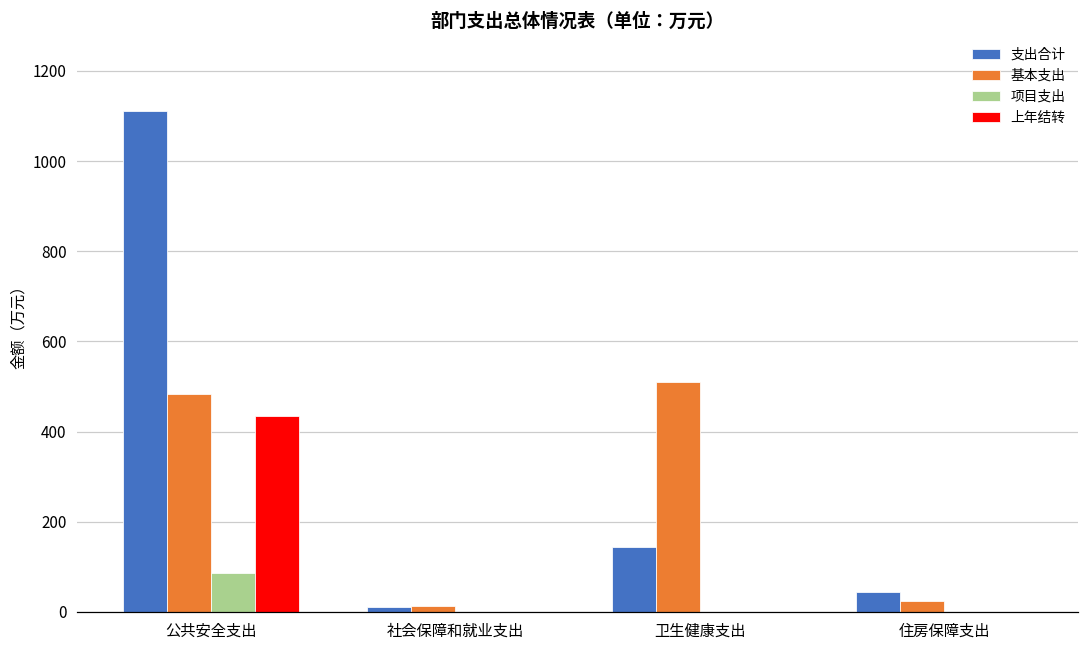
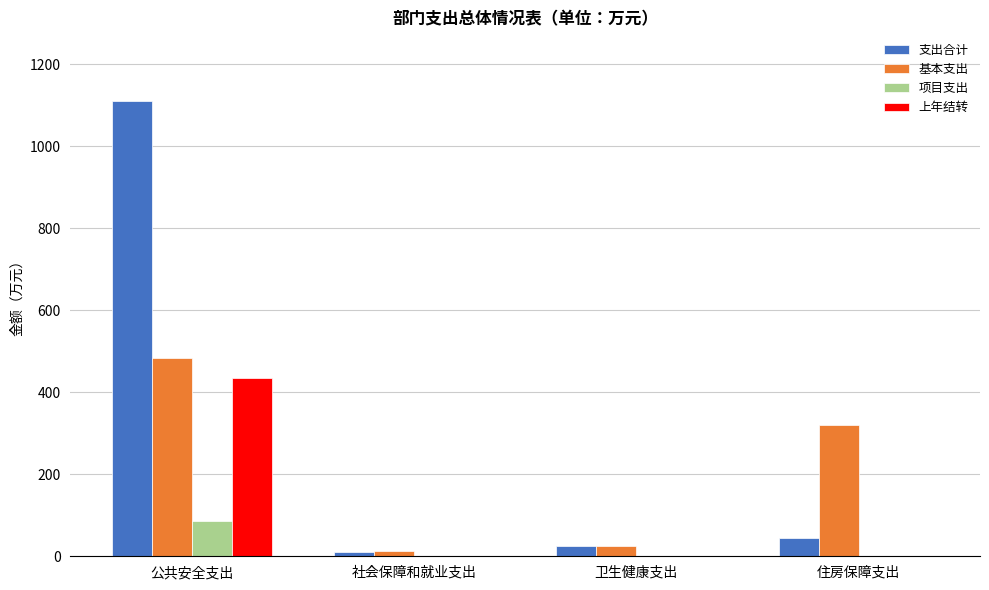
  {
    "支出合计": {
      "公共安全支出": 1110,
      "社会保障和就业支出": 10,
-     "卫生健康支出": 140,
+     "卫生健康支出": 20,
      "住房保障支出": 40
    },
    "基本支出": {
      "公共安全支出": 480,
      "社会保障和就业支出": 10,
-     "卫生健康支出": 510,
-     "住房保障支出": 20
+     "卫生健康支出": 20,
+     "住房保障支出": 320
    },
    "项目支出": {
      "公共安全支出": 90,
      "社会保障和就业支出": 0,
      "卫生健康支出": 0,
      "住房保障支出": 0
    },
    "上年结转": {
      "公共安全支出": 430,
      "社会保障和就业支出": 0,
      "卫生健康支出": 0,
      "住房保障支出": 0
    }
  }
